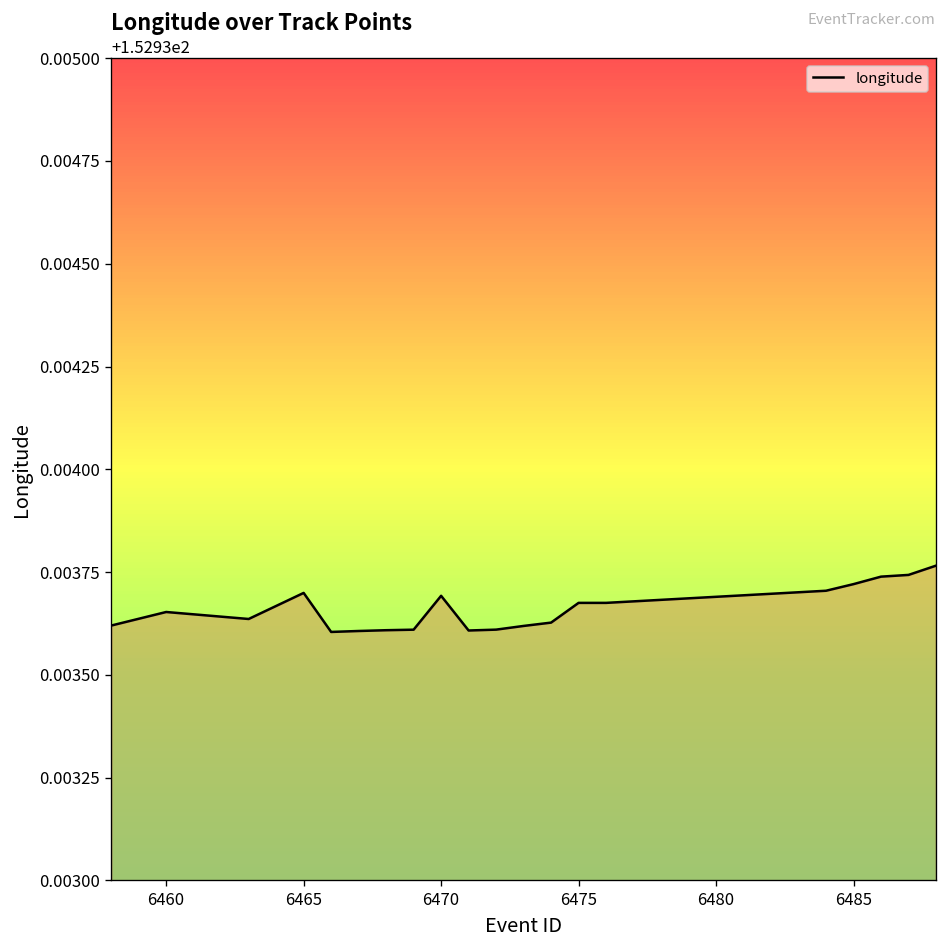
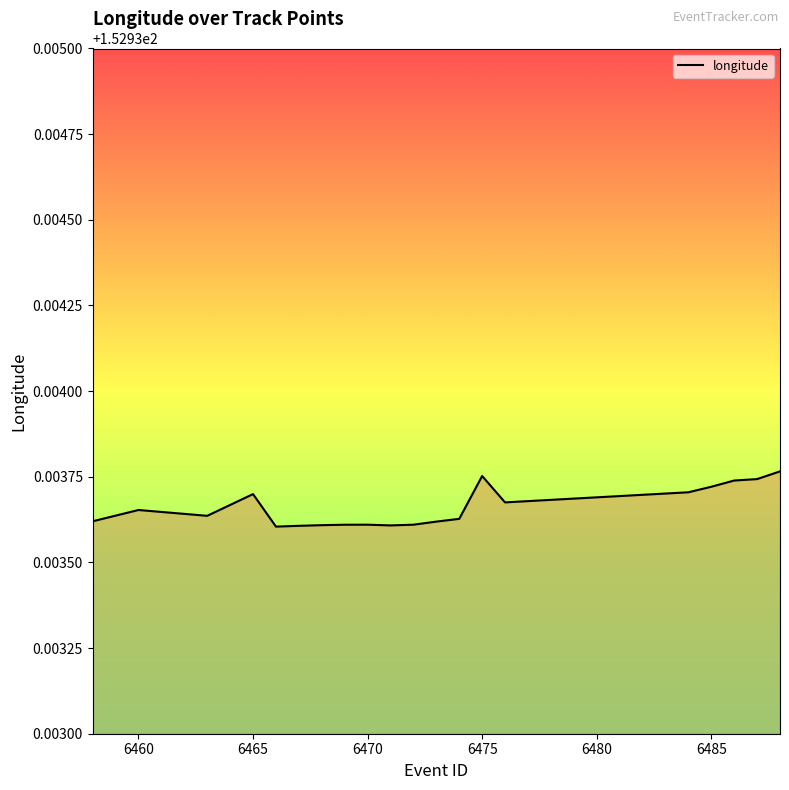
  {
    "6460": 152.93365,
    "6465": 152.93370,
-   "6470": 152.93369,
-   "6475": 152.93368,
+   "6470": 152.93361,
+   "6475": 152.93375,
    "6485": 152.93372
  }
